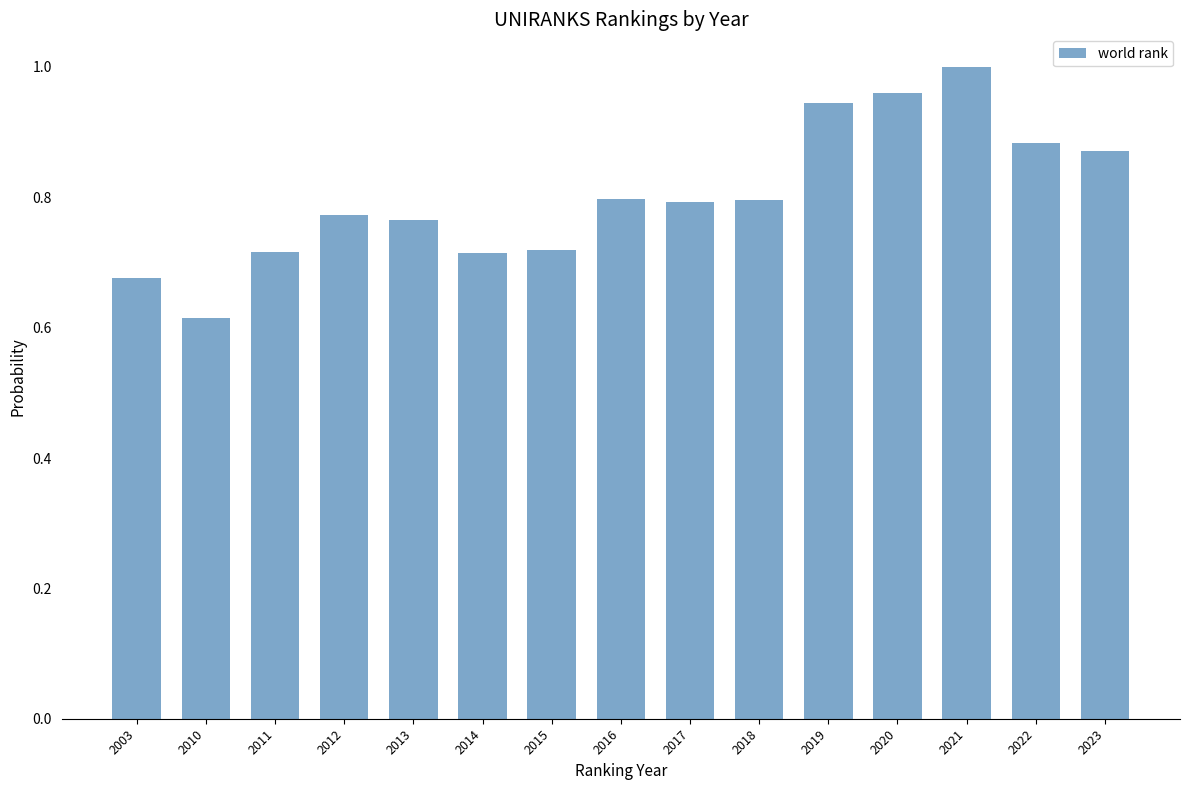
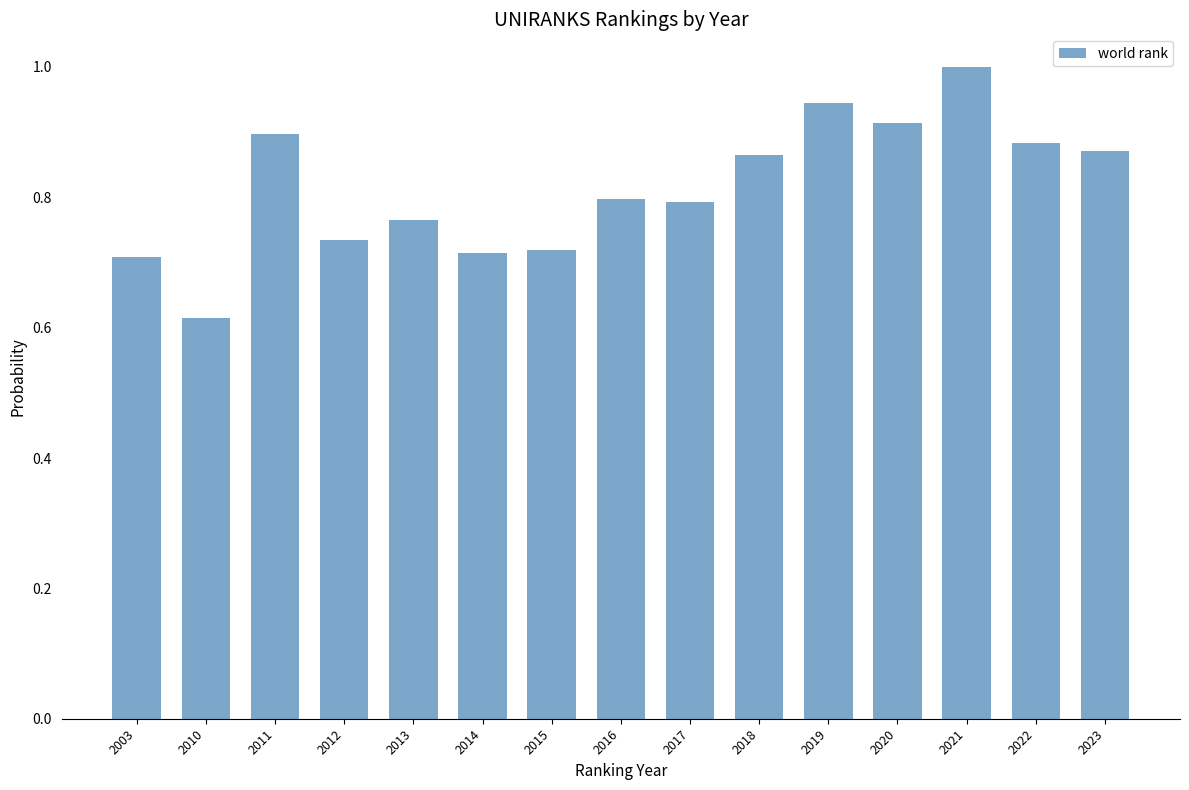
  {
-   "2003": 0.68,
+   "2003": 0.71,
    "2010": 0.61,
-   "2011": 0.72,
-   "2012": 0.77,
+   "2011": 0.90,
+   "2012": 0.74,
    "2013": 0.76,
    "2014": 0.71,
    "2015": 0.72,
    "2016": 0.80,
    "2017": 0.79,
-   "2018": 0.80,
+   "2018": 0.87,
    "2019": 0.95,
-   "2020": 0.96,
+   "2020": 0.91,
    "2021": 1.00,
    "2022": 0.88,
    "2023": 0.87
  }
